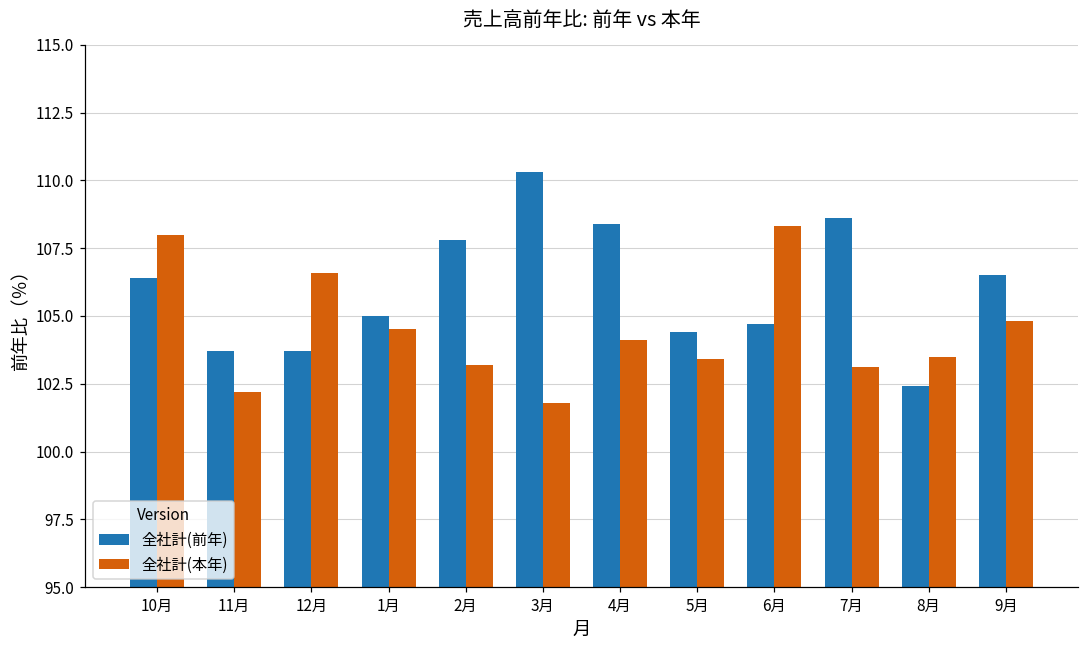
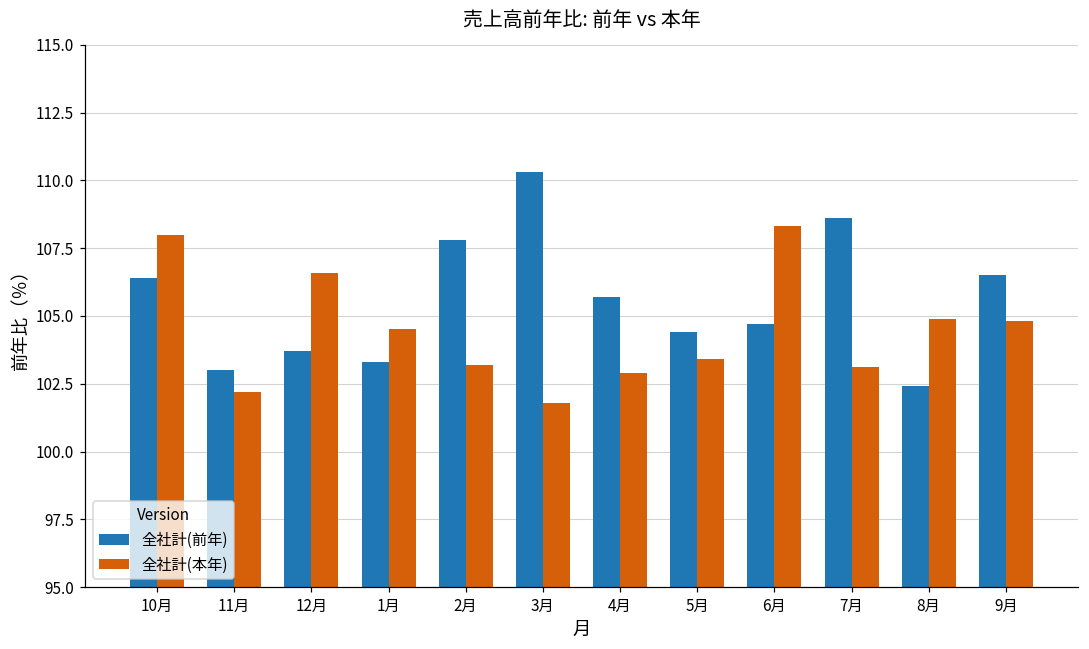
  {
    "全社計(前年)": {
      "10月": 106.4,
-     "11月": 103.7,
+     "11月": 103.0,
      "12月": 103.7,
-     "1月": 105.0,
+     "1月": 103.3,
      "2月": 107.8,
      "3月": 110.3,
-     "4月": 108.4,
+     "4月": 105.7,
      "5月": 104.4,
      "6月": 104.7,
      "7月": 108.6,
      "8月": 102.4,
      "9月": 106.5
    },
    "全社計(本年)": {
      "10月": 108.0,
      "11月": 102.2,
      "12月": 106.6,
      "1月": 104.5,
      "2月": 103.2,
      "3月": 101.8,
-     "4月": 104.1,
+     "4月": 102.9,
      "5月": 103.4,
      "6月": 108.3,
      "7月": 103.1,
-     "8月": 103.5,
+     "8月": 104.9,
      "9月": 104.8
    }
  }
